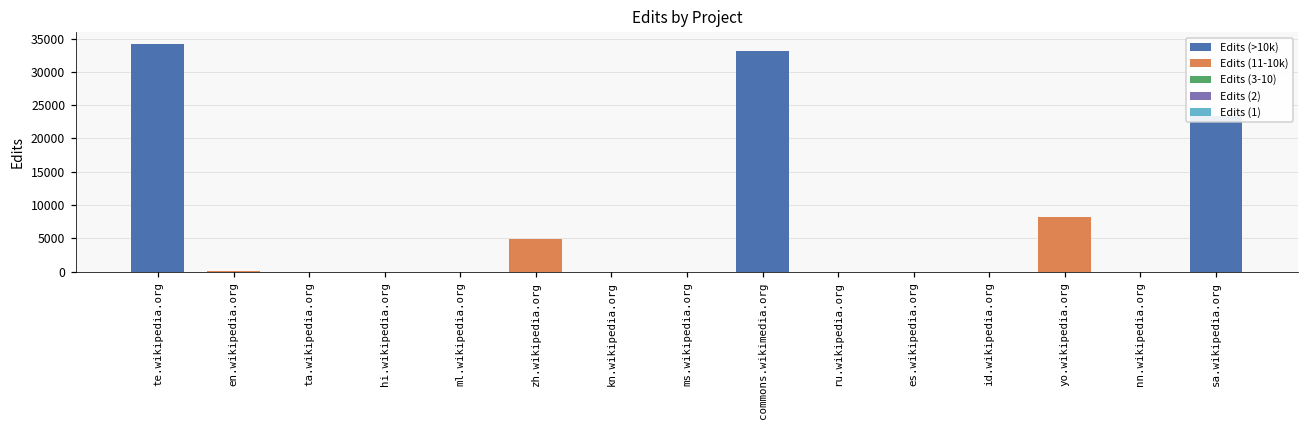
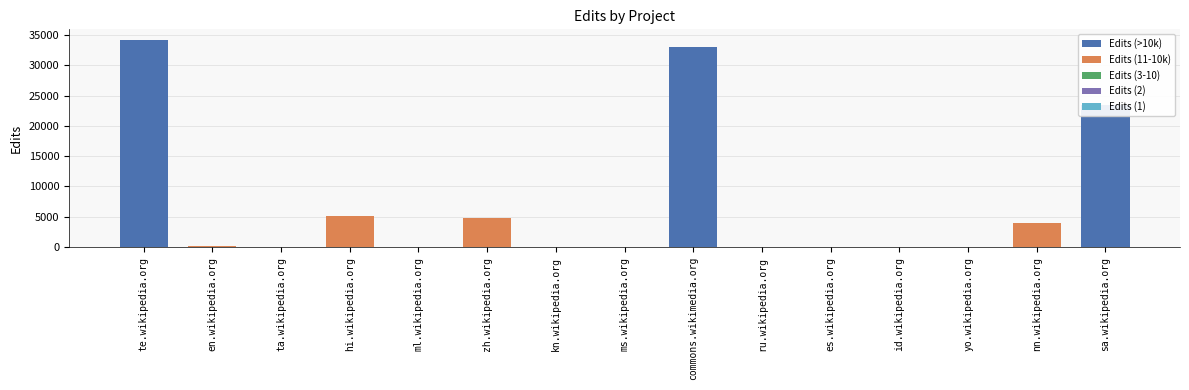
  {
    "te.wikipedia.org": 34000,
-   "hi.wikipedia.org": 0,
+   "hi.wikipedia.org": 5000,
    "zh.wikipedia.org": 5000,
    "commons.wikimedia.org": 33000,
-   "yo.wikipedia.org": 8000,
-   "nn.wikipedia.org": 0
+   "yo.wikipedia.org": 0,
+   "nn.wikipedia.org": 4000
  }
